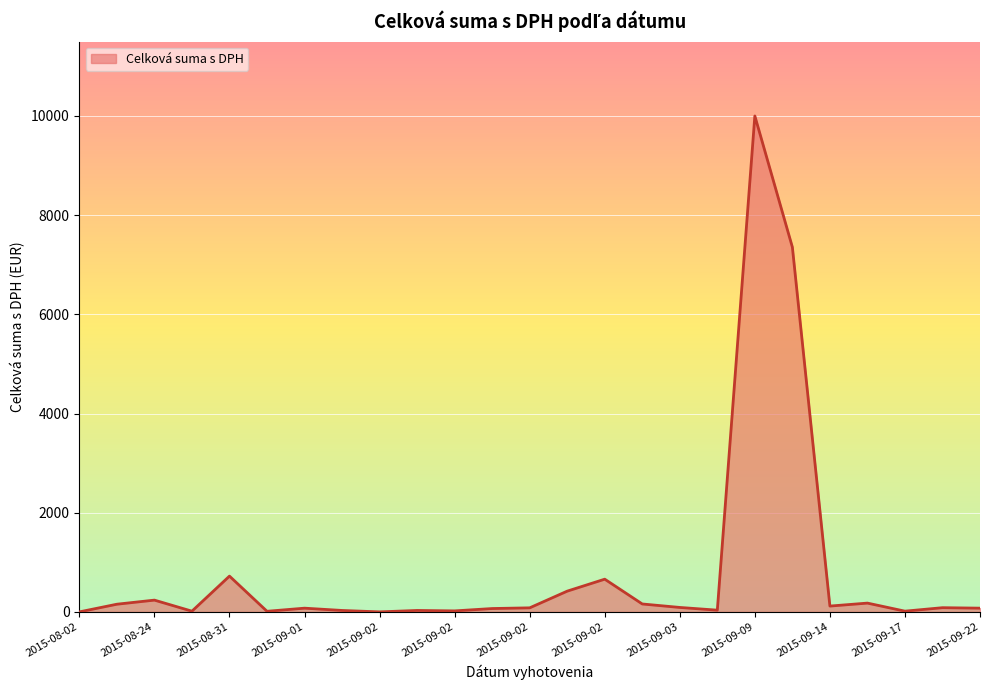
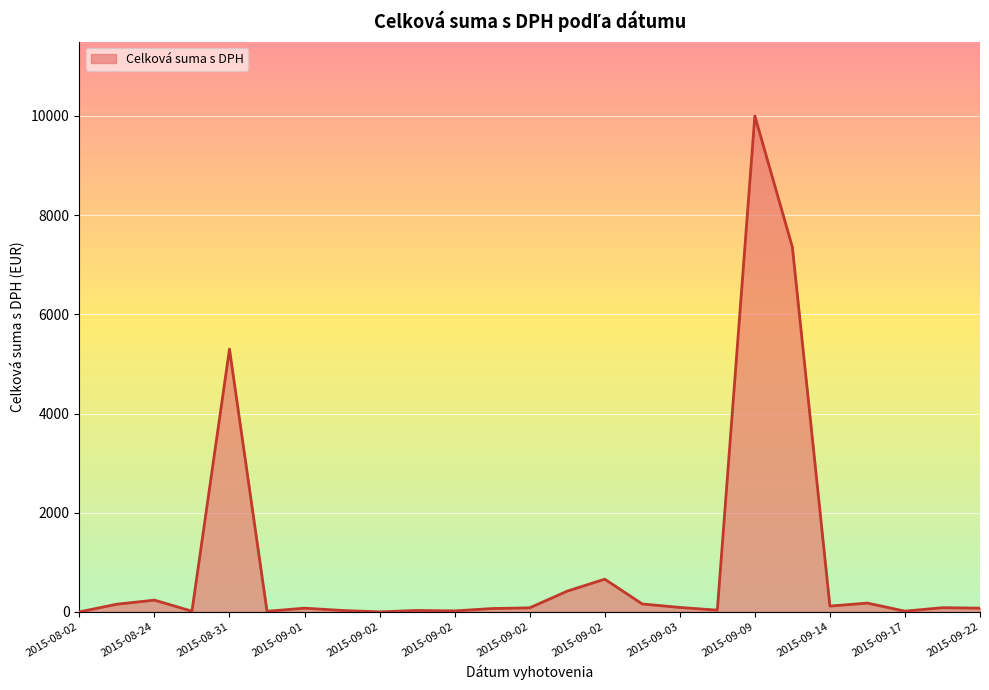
  {
    "2015-08-02": 0,
-   "2015-08-31": 700,
+   "2015-08-31": 5300,
    "2015-09-01": 100
  }
